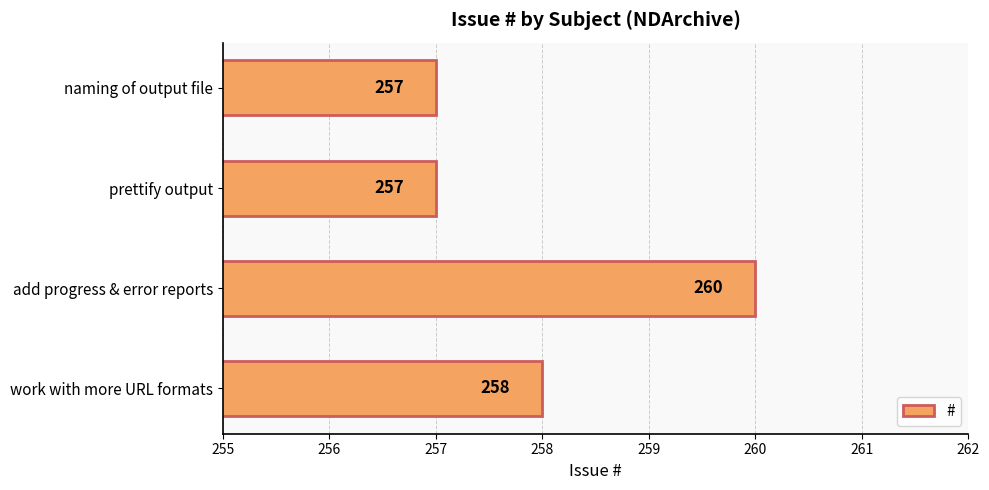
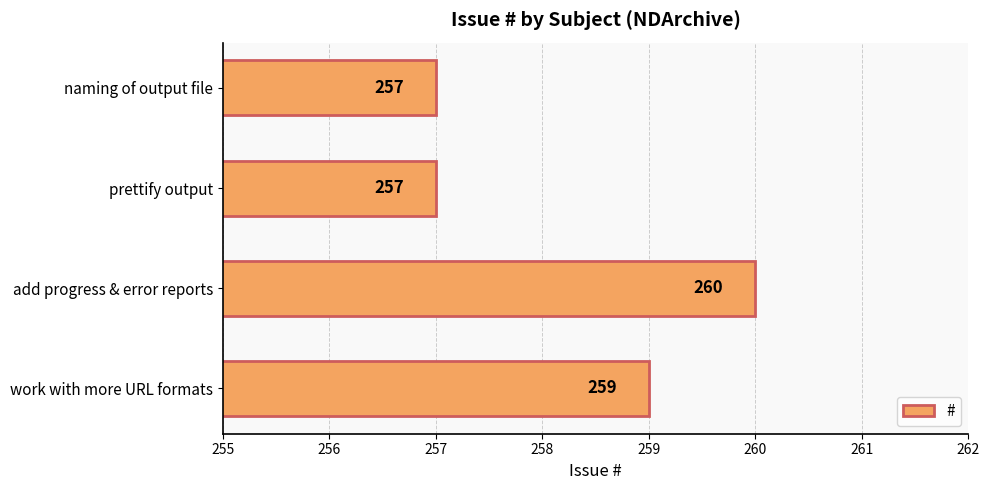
  {
    "naming of output file": 257,
    "prettify output": 257,
    "add progress & error reports": 260,
-   "work with more URL formats": 258
+   "work with more URL formats": 259
  }
